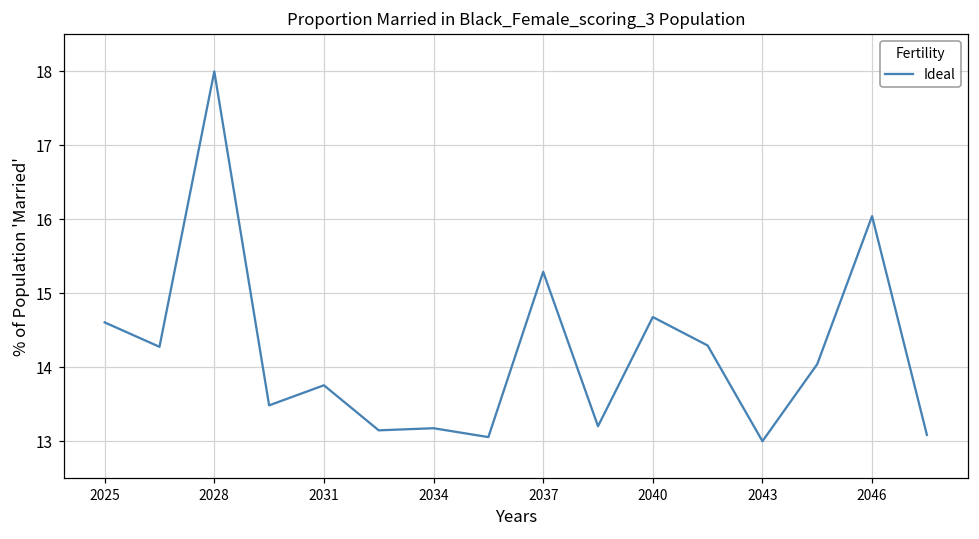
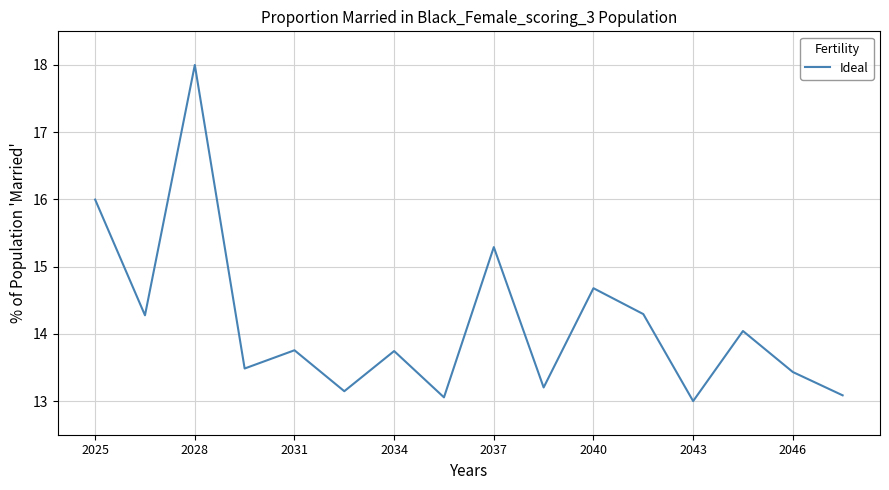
  {
-   "2025": 14.6,
+   "2025": 16.0,
    "2028": 18.0,
    "2031": 13.8,
-   "2034": 13.2,
+   "2034": 13.7,
    "2037": 15.3,
    "2040": 14.7,
    "2043": 13.0,
-   "2046": 16.0
+   "2046": 13.4
  }
